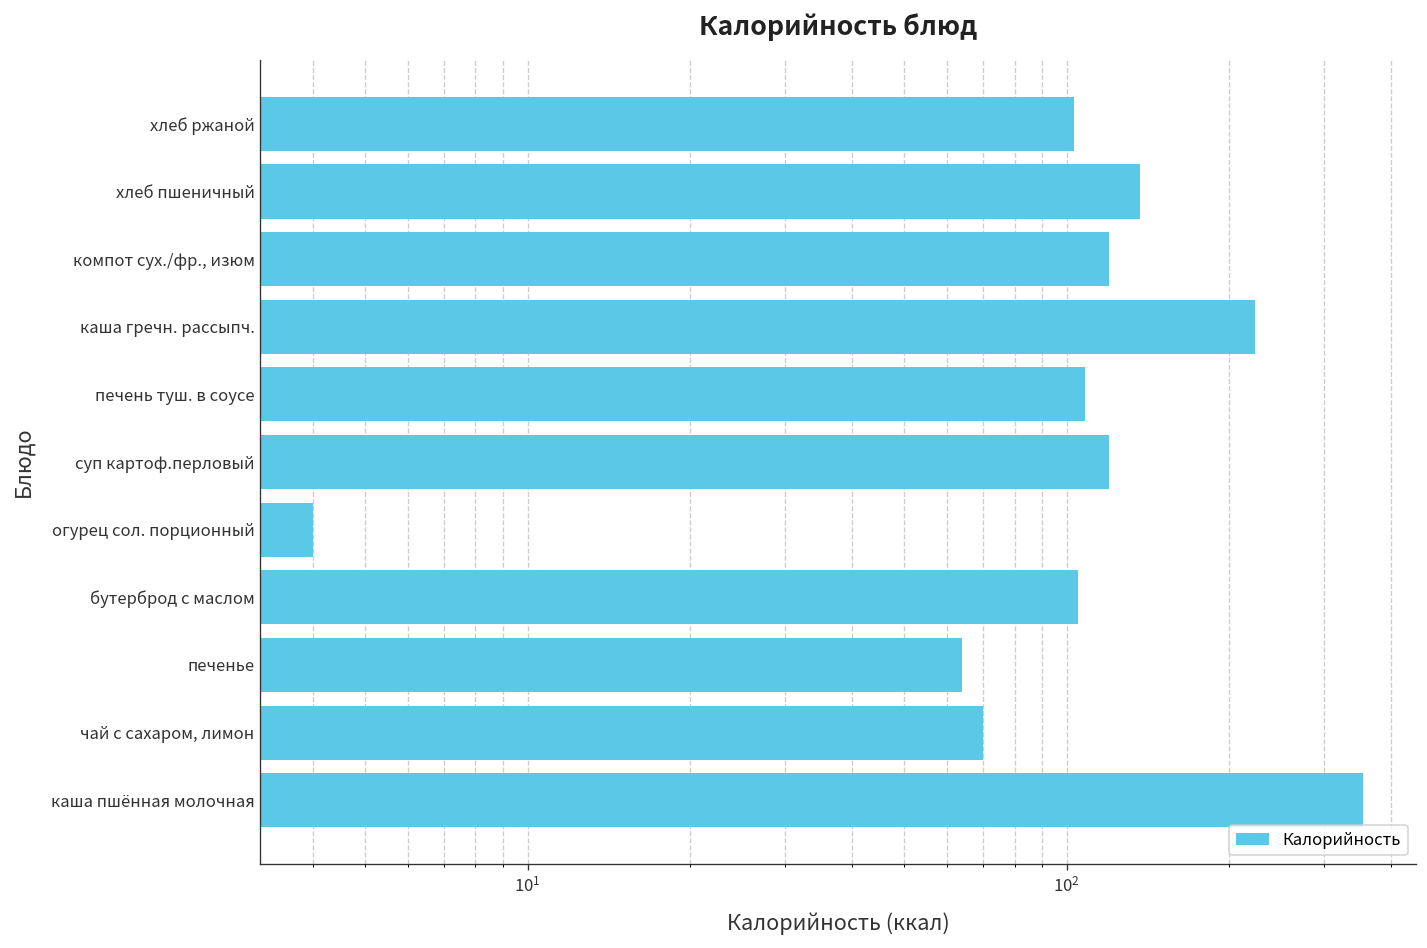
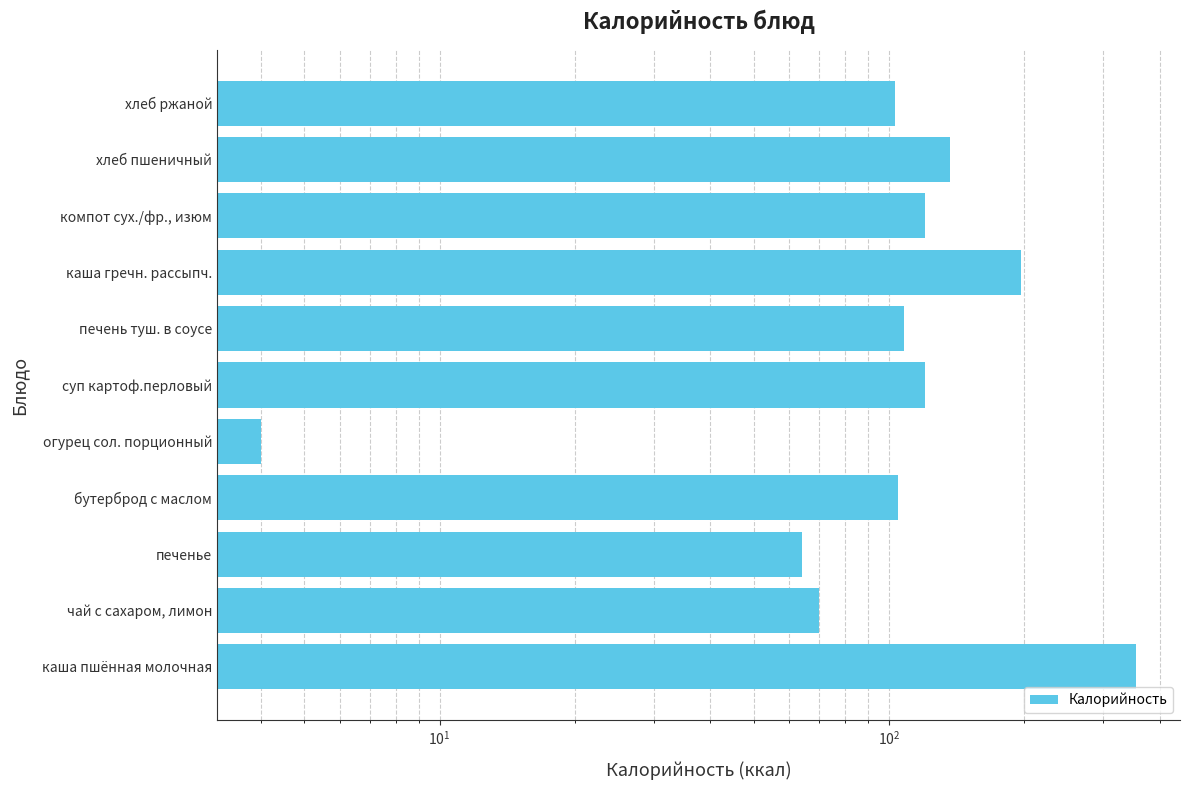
  {
    "хлеб ржаной": 103,
    "хлеб пшеничный": 137,
    "компот сух./фр., изюм": 120,
-   "каша гречн. рассыпч.": 220,
+   "каша гречн. рассыпч.": 200,
    "печень туш. в соусе": 108,
    "суп картоф.перловый": 120,
    "огурец сол. порционный": 4,
    "бутерброд с маслом": 105,
    "печенье": 64,
    "чай с сахаром, лимон": 70,
    "каша пшённая молочная": 360
  }
